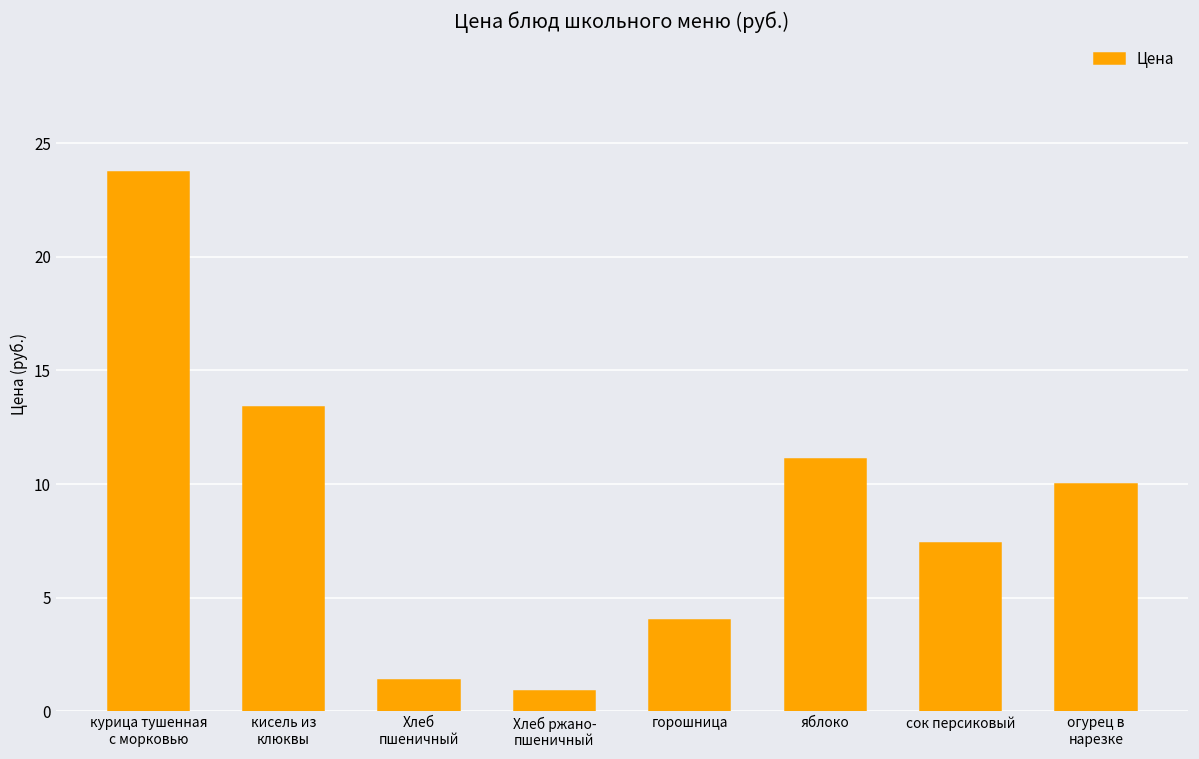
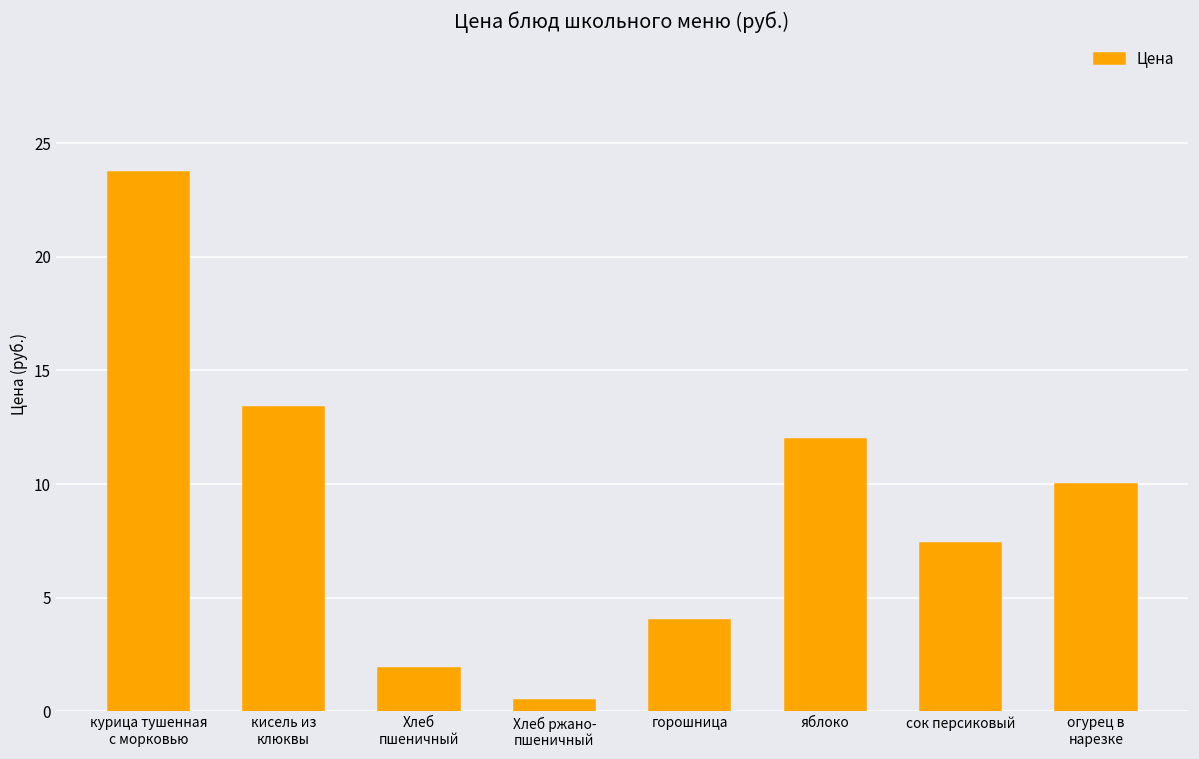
  {
    "курица тушенная с морковью": 23.8,
    "кисель из клюквы": 13.4,
-   "Хлеб пшеничный": 1.4,
-   "Хлеб ржано- пшеничный": 0.9,
+   "Хлеб пшеничный": 1.9,
+   "Хлеб ржано- пшеничный": 0.5,
    "горошница": 4.0,
-   "яблоко": 11.1,
+   "яблоко": 12.0,
    "сок персиковый": 7.4,
    "огурец в нарезке": 10.0
  }
